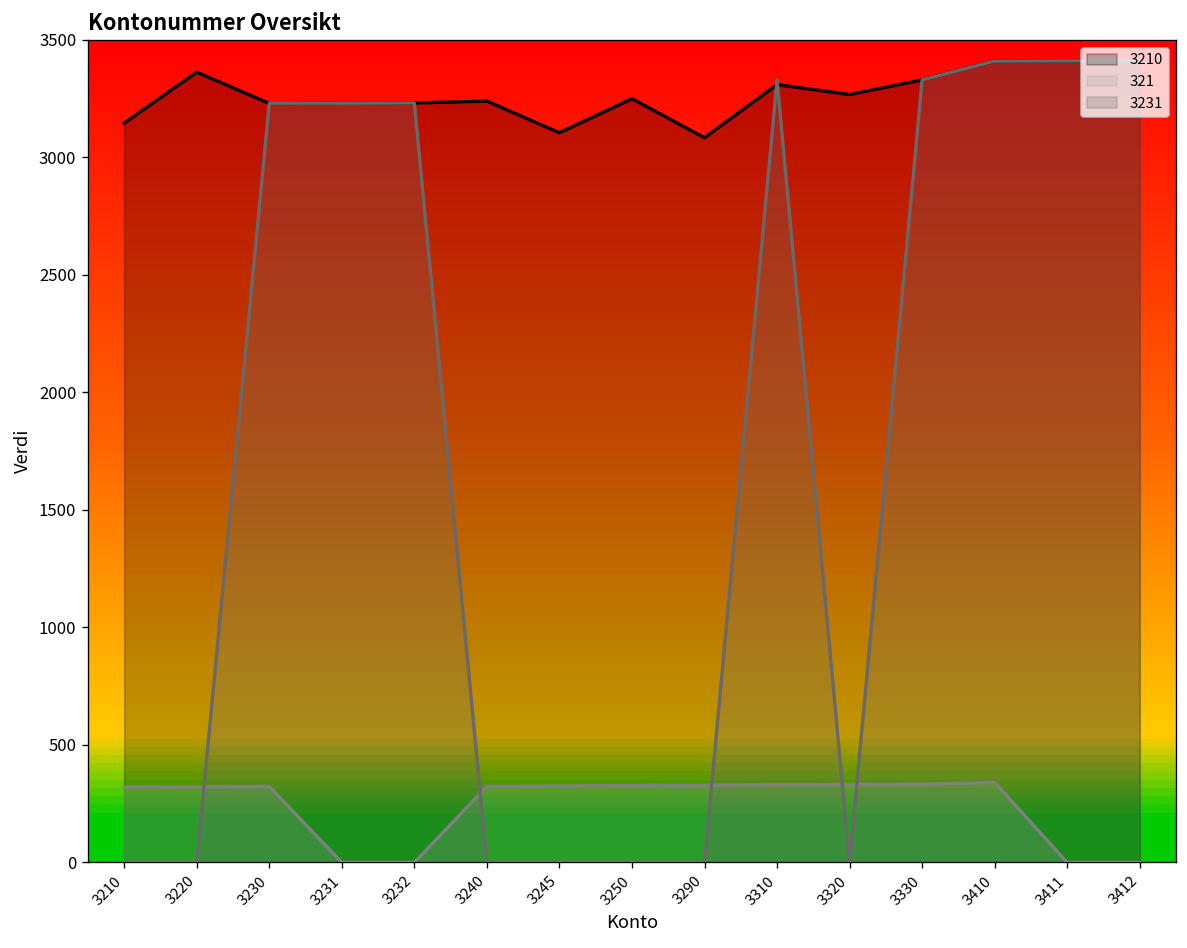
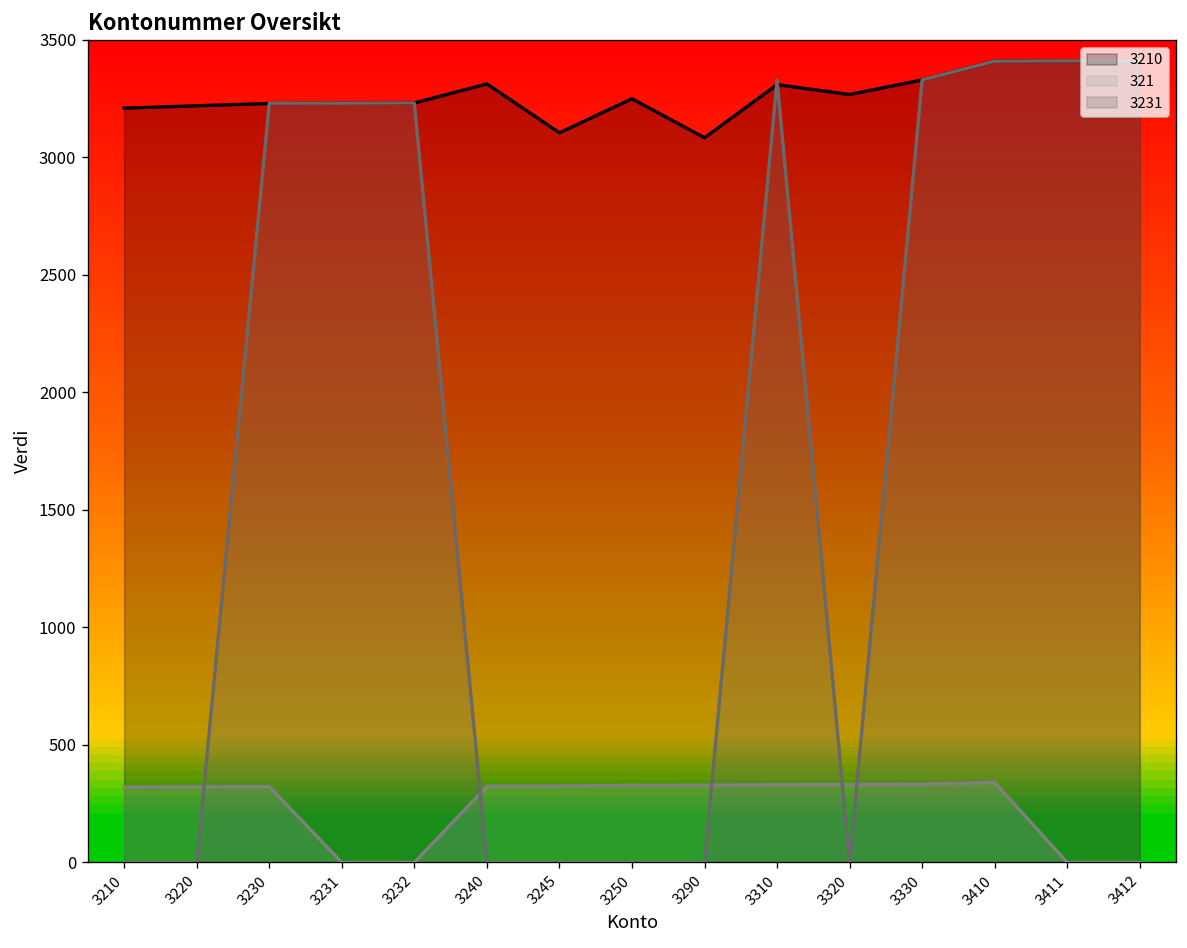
  {
    "3210": {
-     "3210": 3150,
-     "3220": 3360,
-     "3240": 3240,
+     "3210": 3210,
+     "3220": 3220,
+     "3240": 3310,
      "3245": 3110,
      "3250": 3250,
      "3290": 3080,
      "3310": 3310,
      "3320": 3270
    }
  }
